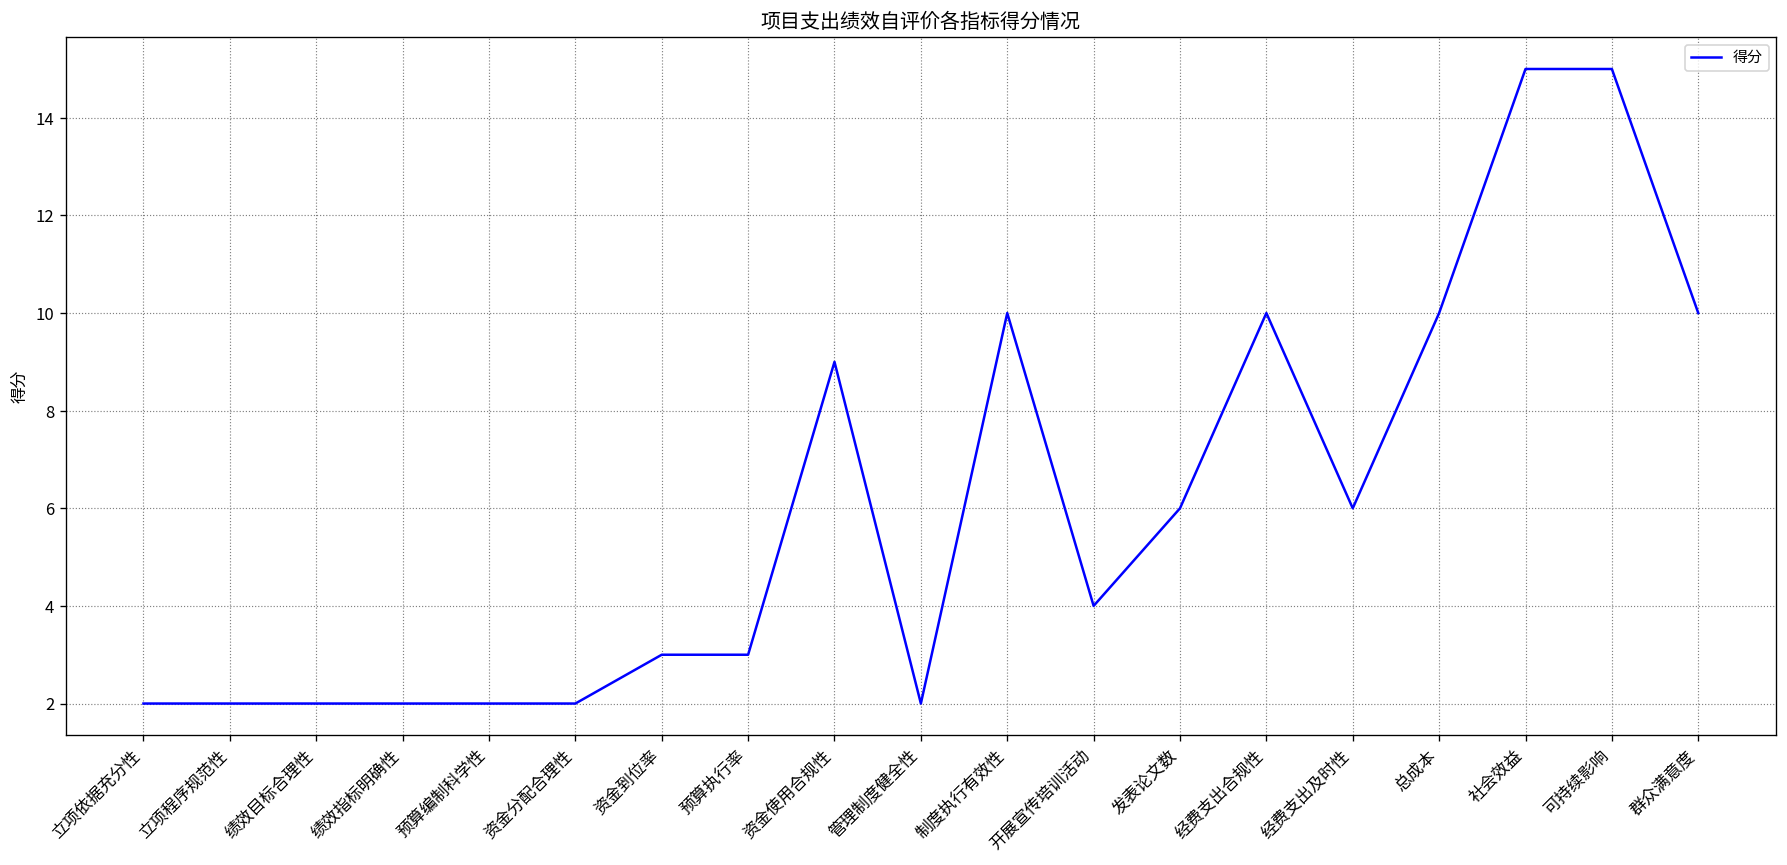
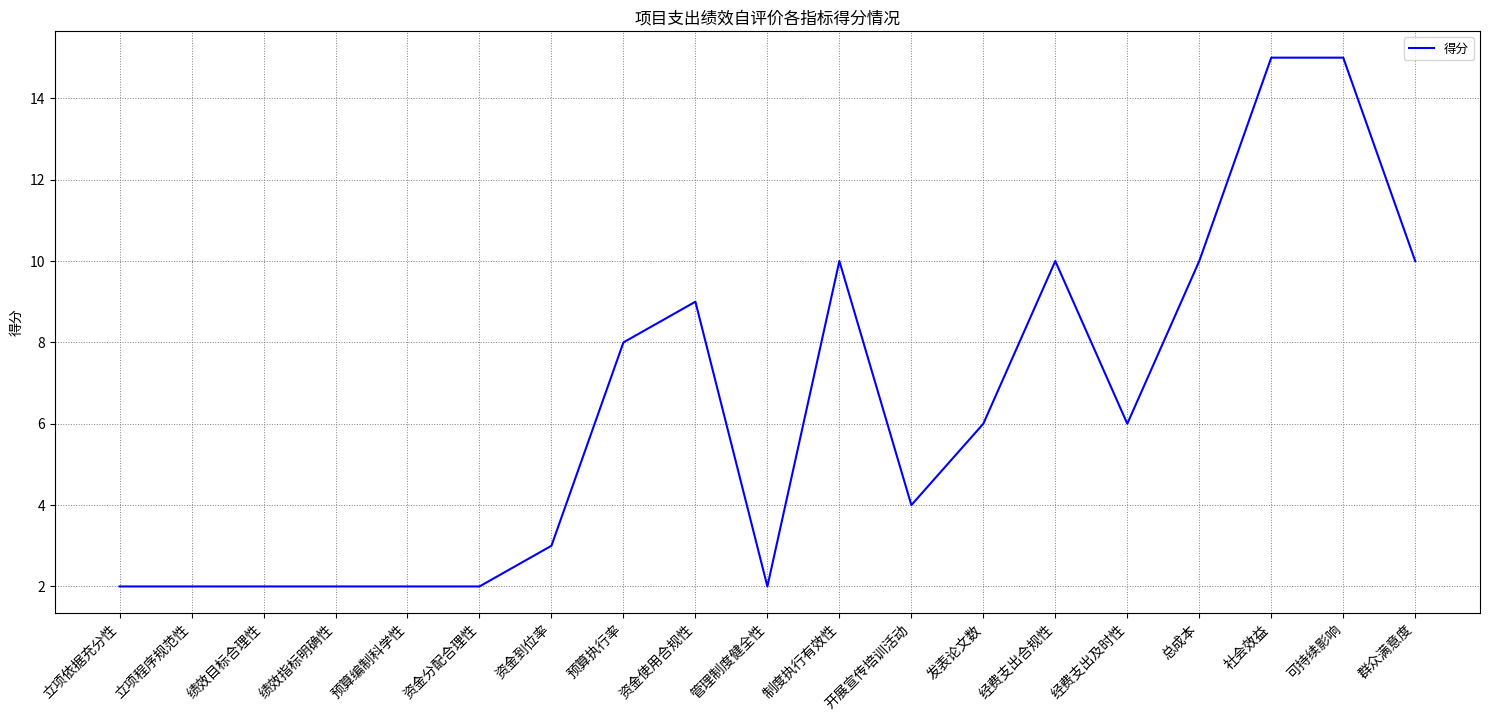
  {
    "立项依据充分性": 2,
    "立项程序规范性": 2,
    "绩效目标合理性": 2,
    "绩效指标明确性": 2,
    "预算编制科学性": 2,
    "资金分配合理性": 2,
    "资金到位率": 3,
-   "预算执行率": 3,
+   "预算执行率": 8,
    "资金使用合规性": 9,
    "管理制度健全性": 2,
    "制度执行有效性": 10,
    "开展宣传培训活动": 4,
    "发表论文数": 6,
    "经费支出合规性": 10,
    "经费支出及时性": 6,
    "总成本": 10,
    "社会效益": 15,
    "可持续影响": 15,
    "群众满意度": 10
  }
